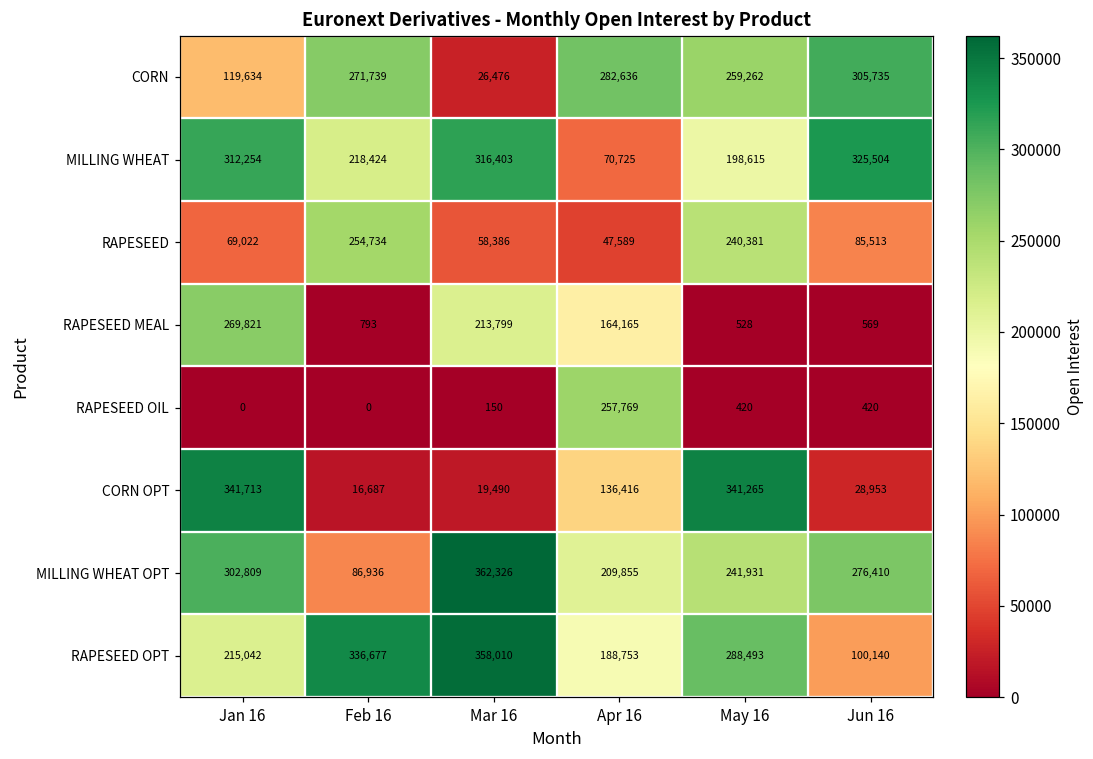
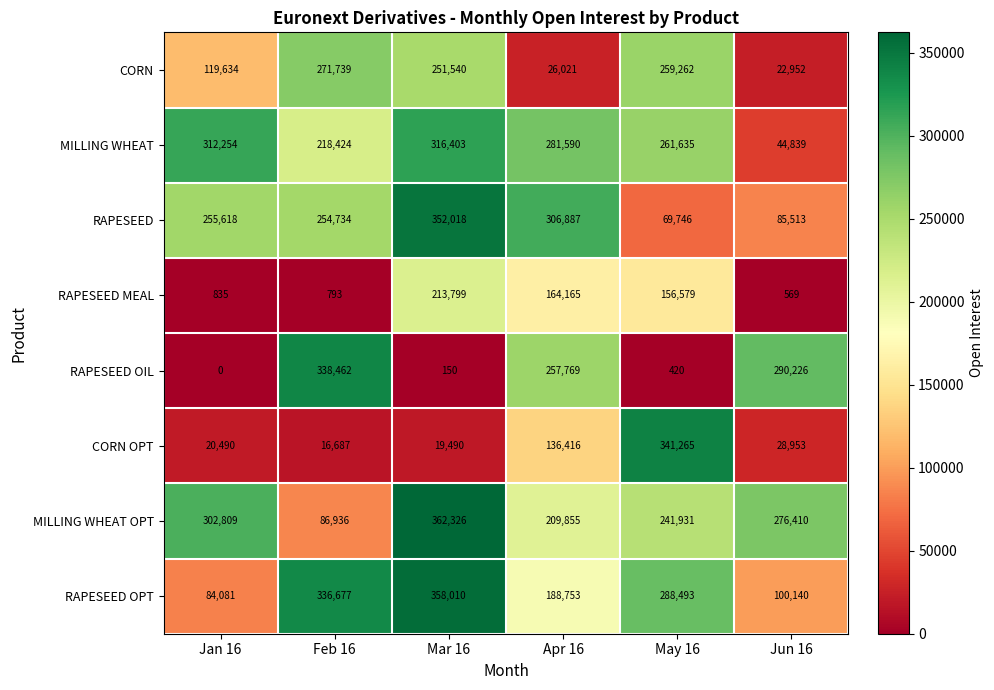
  {
    "CORN": {
      "Jan 16": "119,634",
      "Feb 16": "271,739",
-     "Mar 16": "26,476",
-     "Apr 16": "282,636",
+     "Mar 16": "251,540",
+     "Apr 16": "26,021",
      "May 16": "259,262",
-     "Jun 16": "305,735"
+     "Jun 16": "22,952"
    },
    "MILLING WHEAT": {
      "Jan 16": "312,254",
      "Feb 16": "218,424",
      "Mar 16": "316,403",
-     "Apr 16": "70,725",
-     "May 16": "198,615",
-     "Jun 16": "325,504"
+     "Apr 16": "281,590",
+     "May 16": "261,635",
+     "Jun 16": "44,839"
    },
    "RAPESEED": {
-     "Jan 16": "69,022",
+     "Jan 16": "255,618",
      "Feb 16": "254,734",
-     "Mar 16": "58,386",
-     "Apr 16": "47,589",
-     "May 16": "240,381",
+     "Mar 16": "352,018",
+     "Apr 16": "306,887",
+     "May 16": "69,746",
      "Jun 16": "85,513"
    },
    "RAPESEED MEAL": {
-     "Jan 16": "269,821",
+     "Jan 16": "835",
      "Feb 16": "793",
      "Mar 16": "213,799",
      "Apr 16": "164,165",
-     "May 16": "528",
+     "May 16": "156,579",
      "Jun 16": "569"
    },
    "RAPESEED OIL": {
      "Jan 16": "0",
-     "Feb 16": "0",
+     "Feb 16": "338,462",
      "Mar 16": "150",
      "Apr 16": "257,769",
      "May 16": "420",
-     "Jun 16": "420"
+     "Jun 16": "290,226"
    },
    "CORN OPT": {
-     "Jan 16": "341,713",
+     "Jan 16": "20,490",
      "Feb 16": "16,687",
      "Mar 16": "19,490",
      "Apr 16": "136,416",
      "May 16": "341,265",
      "Jun 16": "28,953"
    },
    "MILLING WHEAT OPT": {
      "Jan 16": "302,809",
      "Feb 16": "86,936",
      "Mar 16": "362,326",
      "Apr 16": "209,855",
      "May 16": "241,931",
      "Jun 16": "276,410"
    },
    "RAPESEED OPT": {
-     "Jan 16": "215,042",
+     "Jan 16": "84,081",
      "Feb 16": "336,677",
      "Mar 16": "358,010",
      "Apr 16": "188,753",
      "May 16": "288,493",
      "Jun 16": "100,140"
    }
  }
